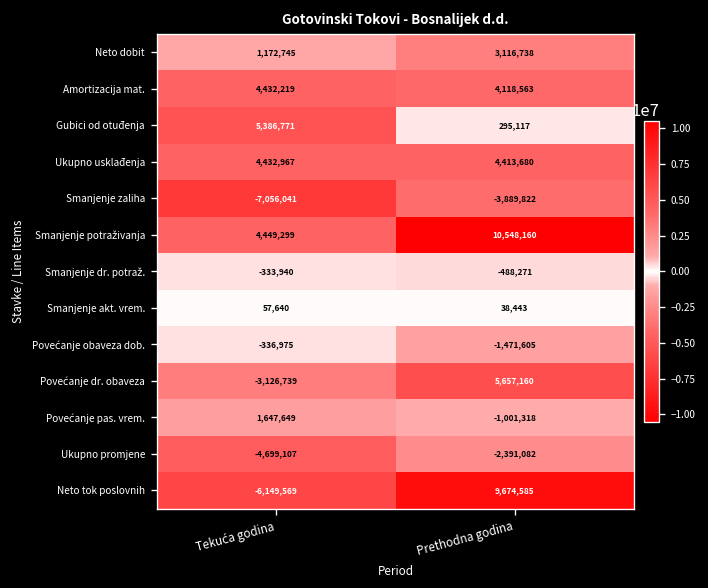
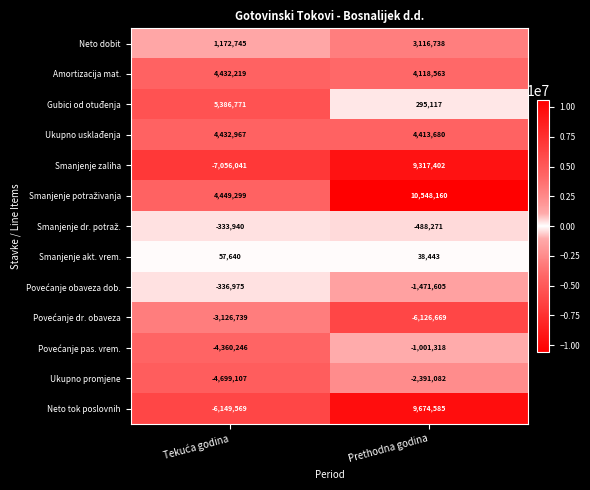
  {
    "Neto dobit": {
      "Tekuća godina": "1,172,745",
      "Prethodna godina": "3,116,738"
    },
    "Amortizacija mat.": {
      "Tekuća godina": "4,432,219",
      "Prethodna godina": "4,118,563"
    },
    "Gubici od otuđenja": {
      "Tekuća godina": "5,386,771",
      "Prethodna godina": "295,117"
    },
    "Ukupno usklađenja": {
      "Tekuća godina": "4,432,967",
      "Prethodna godina": "4,413,680"
    },
    "Smanjenje zaliha": {
      "Tekuća godina": "-7,056,041",
-     "Prethodna godina": "-3,889,822"
+     "Prethodna godina": "9,317,402"
    },
    "Smanjenje potraživanja": {
      "Tekuća godina": "4,449,299",
      "Prethodna godina": "10,548,160"
    },
    "Smanjenje dr. potraž.": {
      "Tekuća godina": "-333,940",
      "Prethodna godina": "-488,271"
    },
    "Smanjenje akt. vrem.": {
      "Tekuća godina": "57,640",
      "Prethodna godina": "38,443"
    },
    "Povećanje obaveza dob.": {
      "Tekuća godina": "-336,975",
      "Prethodna godina": "-1,471,605"
    },
    "Povećanje dr. obaveza": {
      "Tekuća godina": "-3,126,739",
-     "Prethodna godina": "5,657,160"
+     "Prethodna godina": "-6,126,669"
    },
    "Povećanje pas. vrem.": {
-     "Tekuća godina": "1,647,649",
+     "Tekuća godina": "-4,360,246",
      "Prethodna godina": "-1,001,318"
    },
    "Ukupno promjene": {
      "Tekuća godina": "-4,699,107",
      "Prethodna godina": "-2,391,082"
    },
    "Neto tok poslovnih": {
      "Tekuća godina": "-6,149,569",
      "Prethodna godina": "9,674,585"
    }
  }
